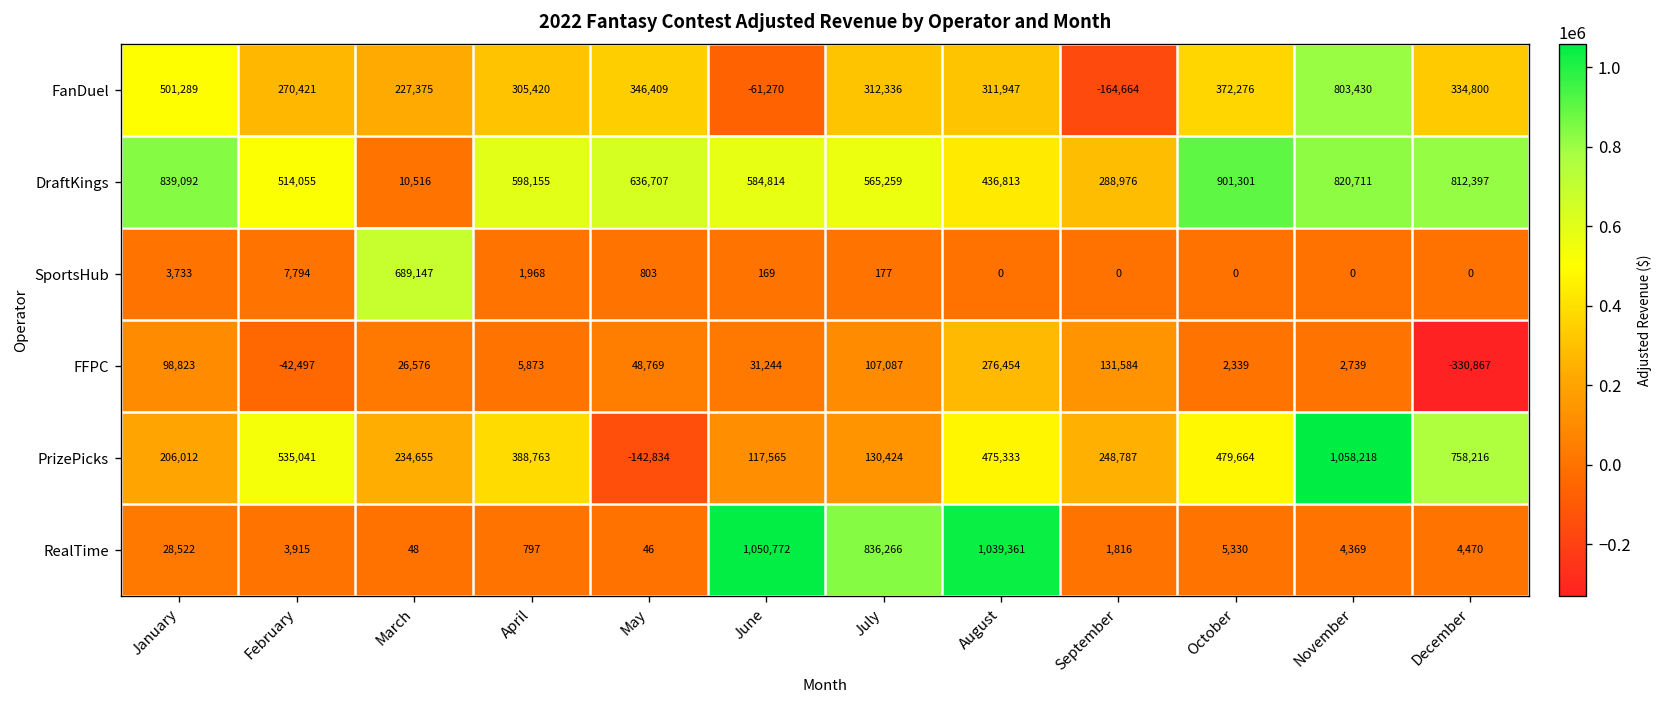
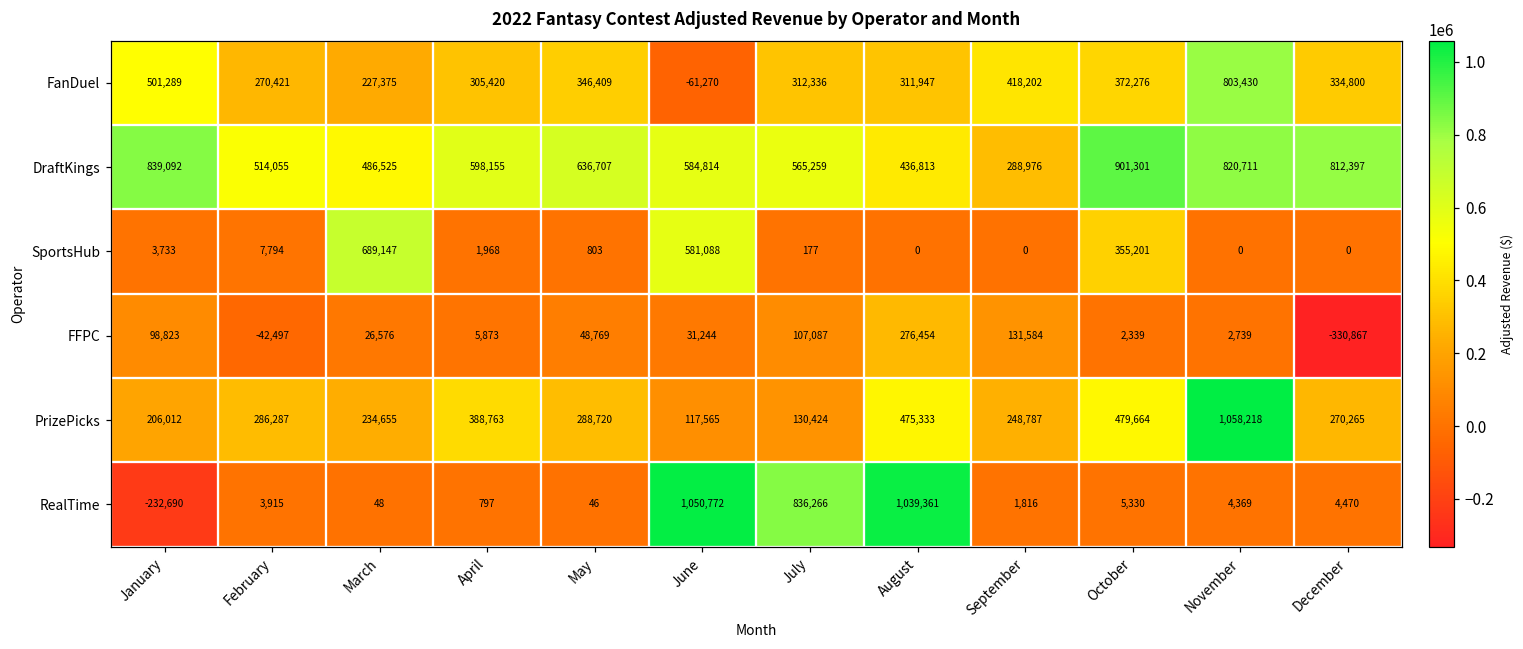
  {
    "FanDuel": {
      "January": "501,289",
      "February": "270,421",
      "March": "227,375",
      "April": "305,420",
      "May": "346,409",
      "June": "-61,270",
      "July": "312,336",
      "August": "311,947",
-     "September": "-164,664",
+     "September": "418,202",
      "October": "372,276",
      "November": "803,430",
      "December": "334,800"
    },
    "DraftKings": {
      "January": "839,092",
      "February": "514,055",
-     "March": "10,516",
+     "March": "486,525",
      "April": "598,155",
      "May": "636,707",
      "June": "584,814",
      "July": "565,259",
      "August": "436,813",
      "September": "288,976",
      "October": "901,301",
      "November": "820,711",
      "December": "812,397"
    },
    "SportsHub": {
      "January": "3,733",
      "February": "7,794",
      "March": "689,147",
      "April": "1,968",
      "May": "803",
-     "June": "169",
+     "June": "581,088",
      "July": "177",
      "August": "0",
      "September": "0",
-     "October": "0",
+     "October": "355,201",
      "November": "0",
      "December": "0"
    },
    "FFPC": {
      "January": "98,823",
      "February": "-42,497",
      "March": "26,576",
      "April": "5,873",
      "May": "48,769",
      "June": "31,244",
      "July": "107,087",
      "August": "276,454",
      "September": "131,584",
      "October": "2,339",
      "November": "2,739",
      "December": "-330,867"
    },
    "PrizePicks": {
      "January": "206,012",
-     "February": "535,041",
+     "February": "286,287",
      "March": "234,655",
      "April": "388,763",
-     "May": "-142,834",
+     "May": "288,720",
      "June": "117,565",
      "July": "130,424",
      "August": "475,333",
      "September": "248,787",
      "October": "479,664",
      "November": "1,058,218",
-     "December": "758,216"
+     "December": "270,265"
    },
    "RealTime": {
-     "January": "28,522",
+     "January": "-232,690",
      "February": "3,915",
      "March": "48",
      "April": "797",
      "May": "46",
      "June": "1,050,772",
      "July": "836,266",
      "August": "1,039,361",
      "September": "1,816",
      "October": "5,330",
      "November": "4,369",
      "December": "4,470"
    }
  }
